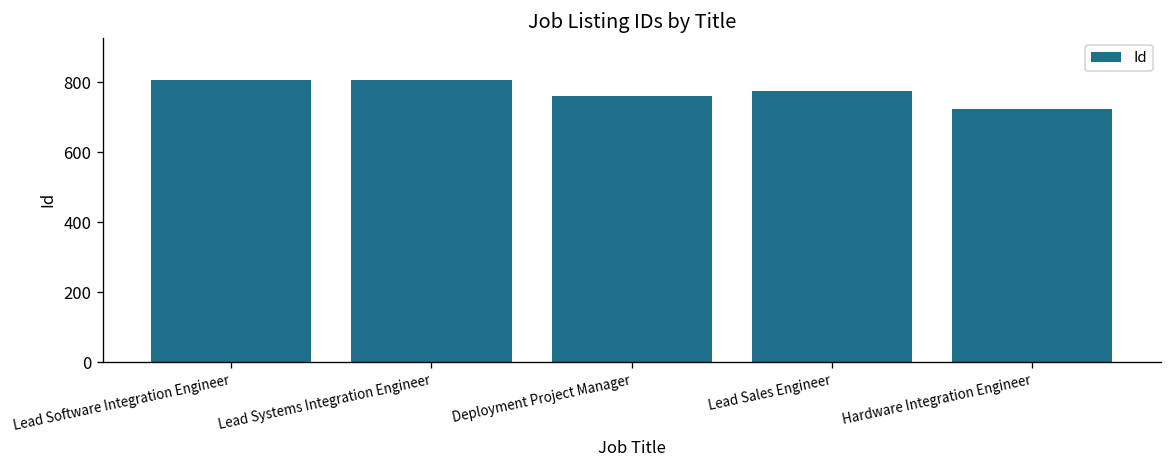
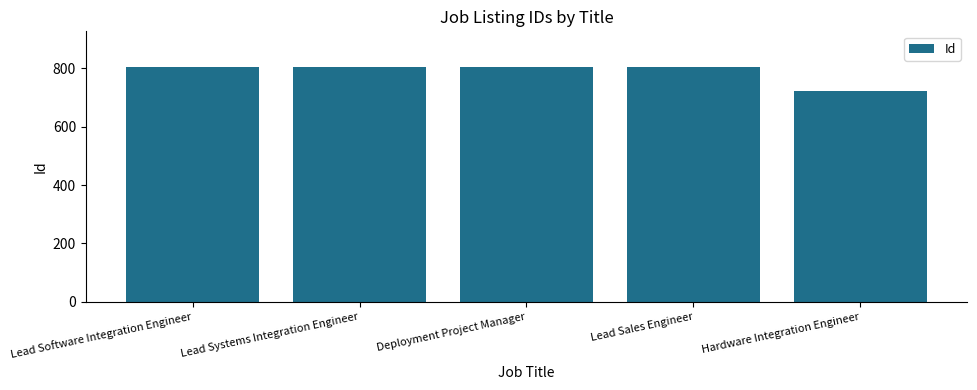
  {
    "Lead Software Integration Engineer": 810,
    "Lead Systems Integration Engineer": 810,
-   "Deployment Project Manager": 760,
-   "Lead Sales Engineer": 770,
+   "Deployment Project Manager": 800,
+   "Lead Sales Engineer": 800,
    "Hardware Integration Engineer": 720
  }
